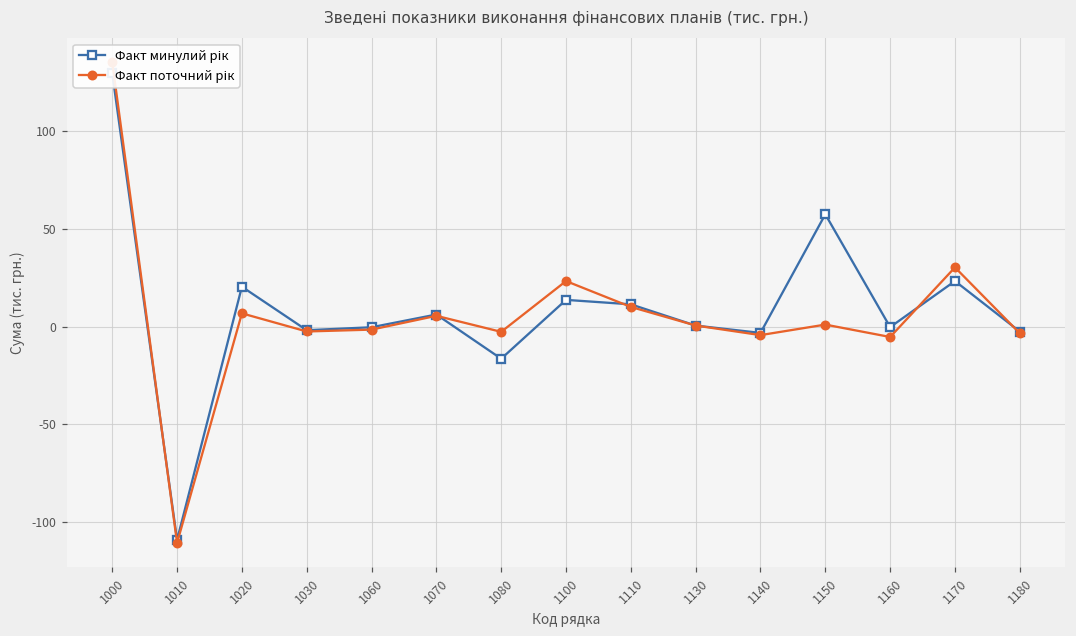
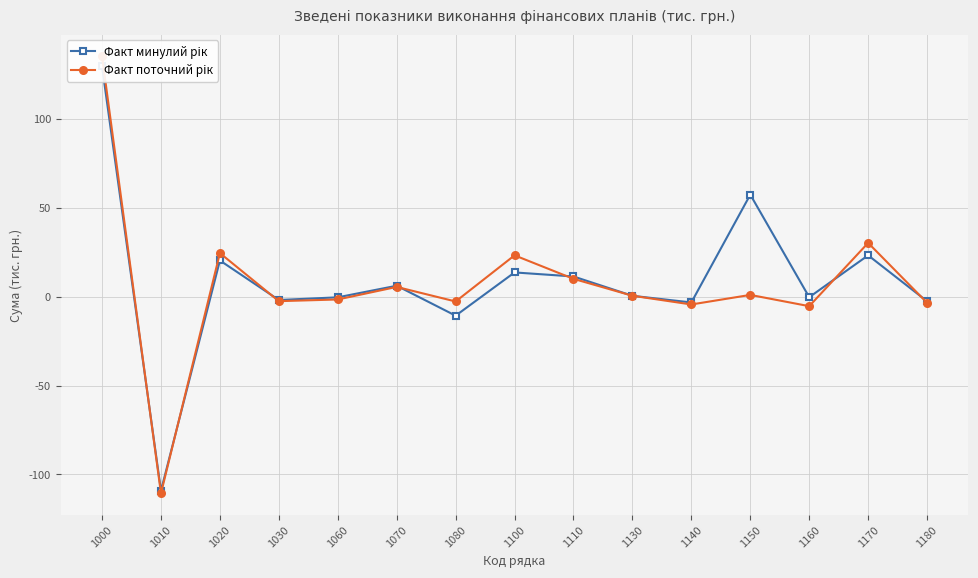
  {
    "Факт минулий рік": {
      "1010": -109,
      "1020": 20,
-     "1080": -16,
+     "1080": -11,
      "1100": 14,
      "1150": 57,
      "1160": 0,
      "1170": 23
    },
    "Факт поточний рік": {
      "1010": -111,
-     "1020": 7,
+     "1020": 25,
      "1080": -3,
      "1100": 23,
      "1150": 1,
      "1160": -5,
      "1170": 30
    }
  }
